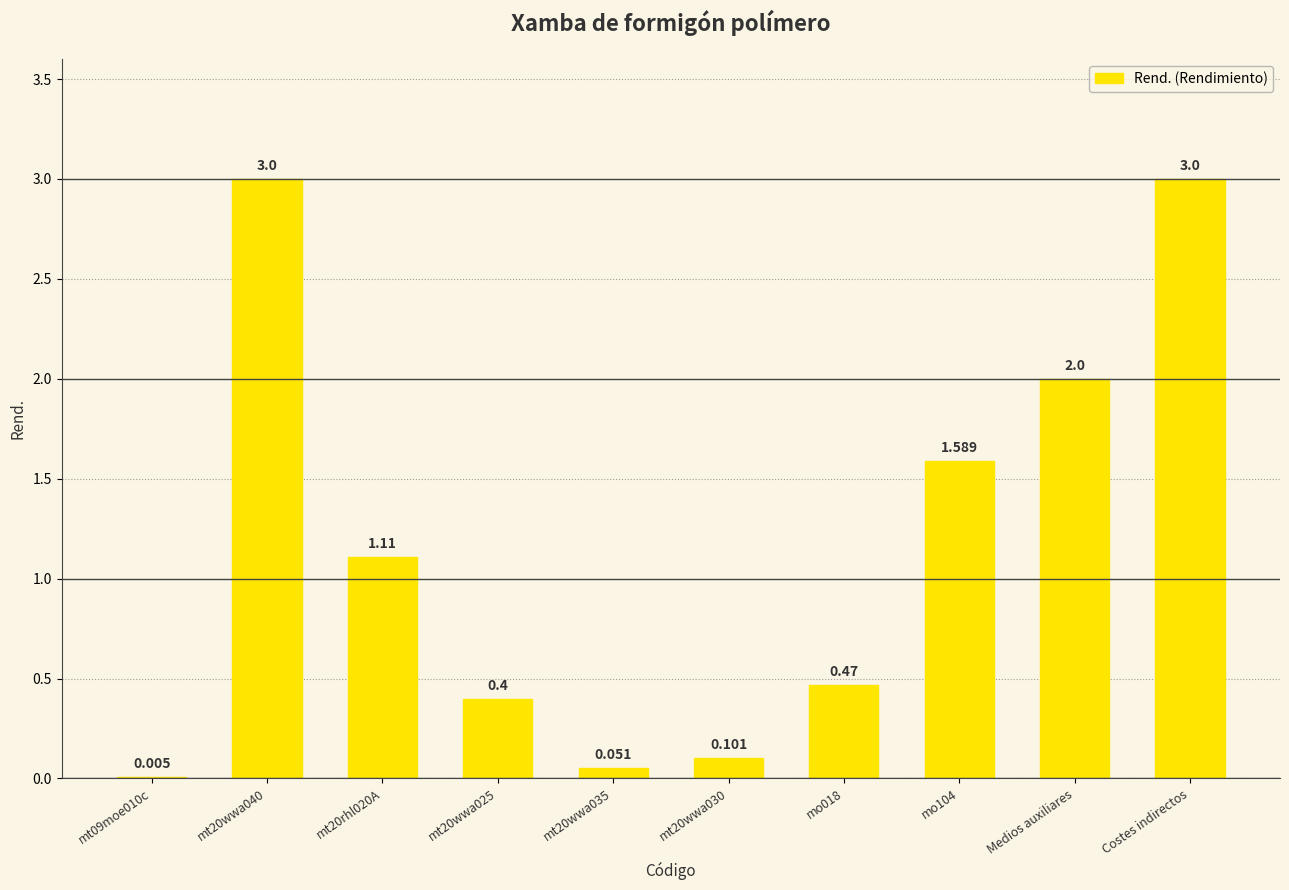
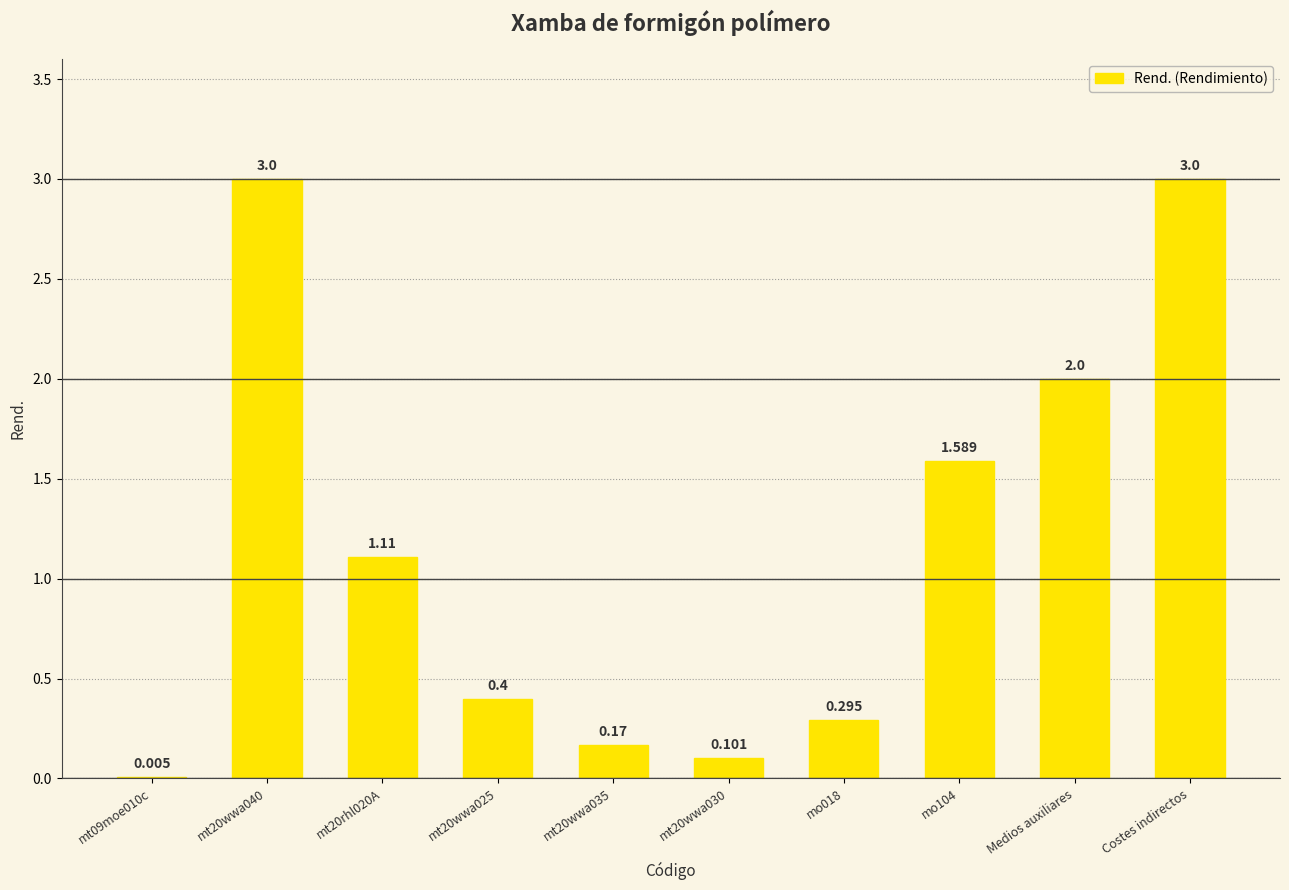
  {
    "mt09moe010c": 0.005,
    "mt20wwa040": 3.0,
    "mt20rhl020A": 1.11,
    "mt20wwa025": 0.4,
-   "mt20wwa035": 0.051,
+   "mt20wwa035": 0.17,
    "mt20wwa030": 0.101,
-   "mo018": 0.47,
+   "mo018": 0.295,
    "mo104": 1.589,
    "Medios auxiliares": 2.0,
    "Costes indirectos": 3.0
  }
